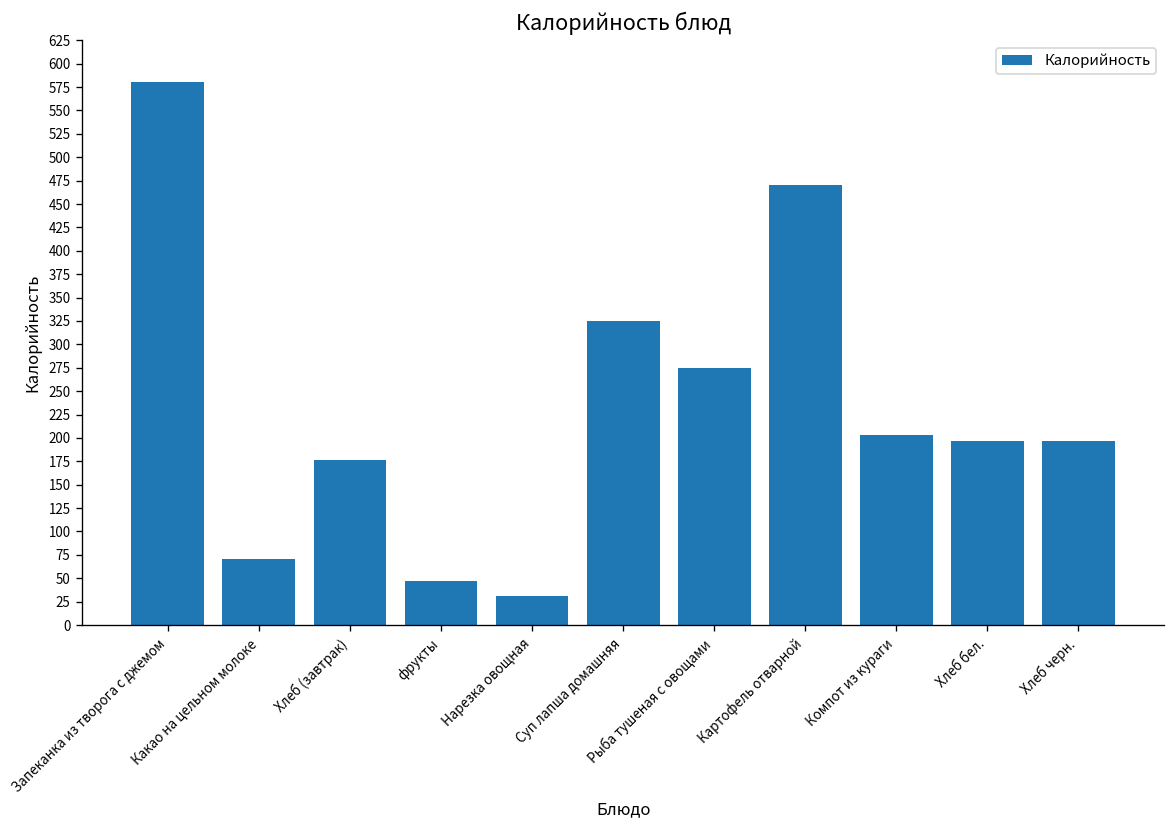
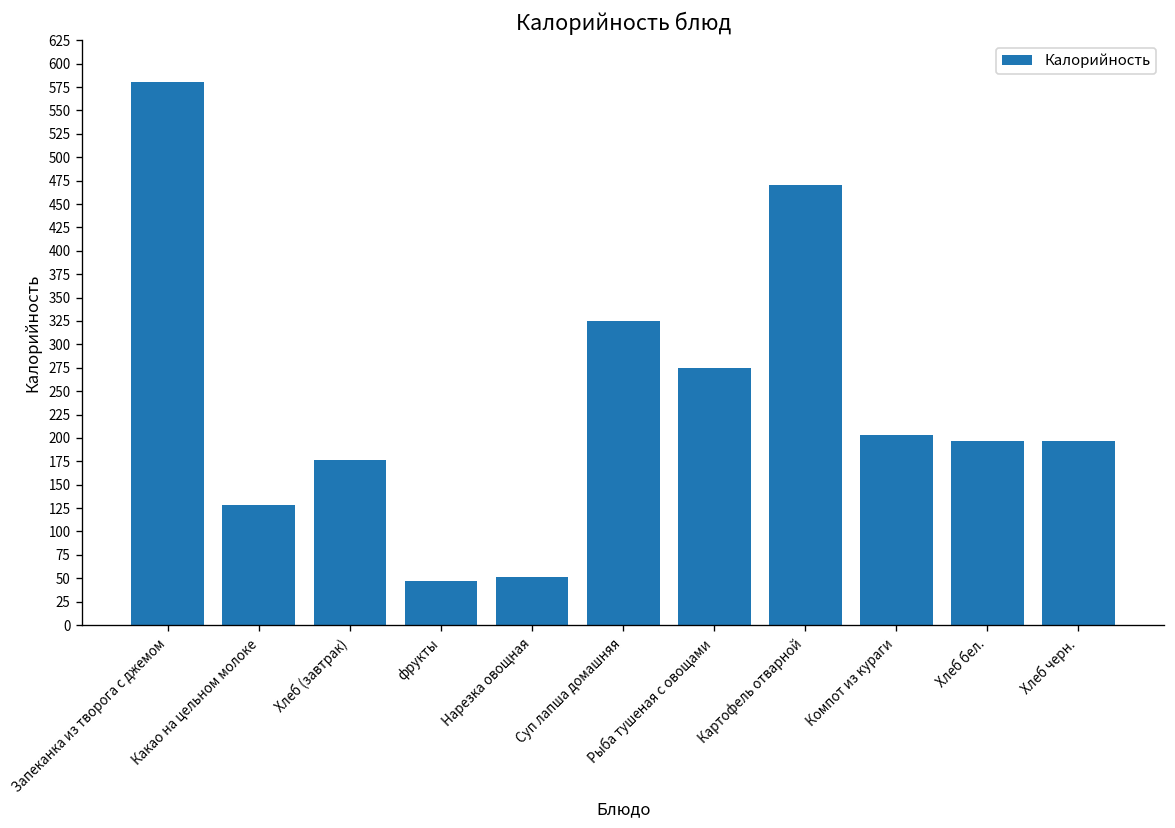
  {
    "Запеканка из творога с джемом": 580,
-   "Какао на цельном молоке": 70,
+   "Какао на цельном молоке": 130,
    "Хлеб (завтрак)": 180,
    "фрукты": 50,
-   "Нарезка овощная": 30,
+   "Нарезка овощная": 50,
    "Суп лапша домашняя": 320,
    "Рыба тушеная с овощами": 280,
    "Картофель отварной": 470,
    "Компот из кураги": 200,
    "Хлеб бел.": 200,
    "Хлеб черн.": 200
  }
